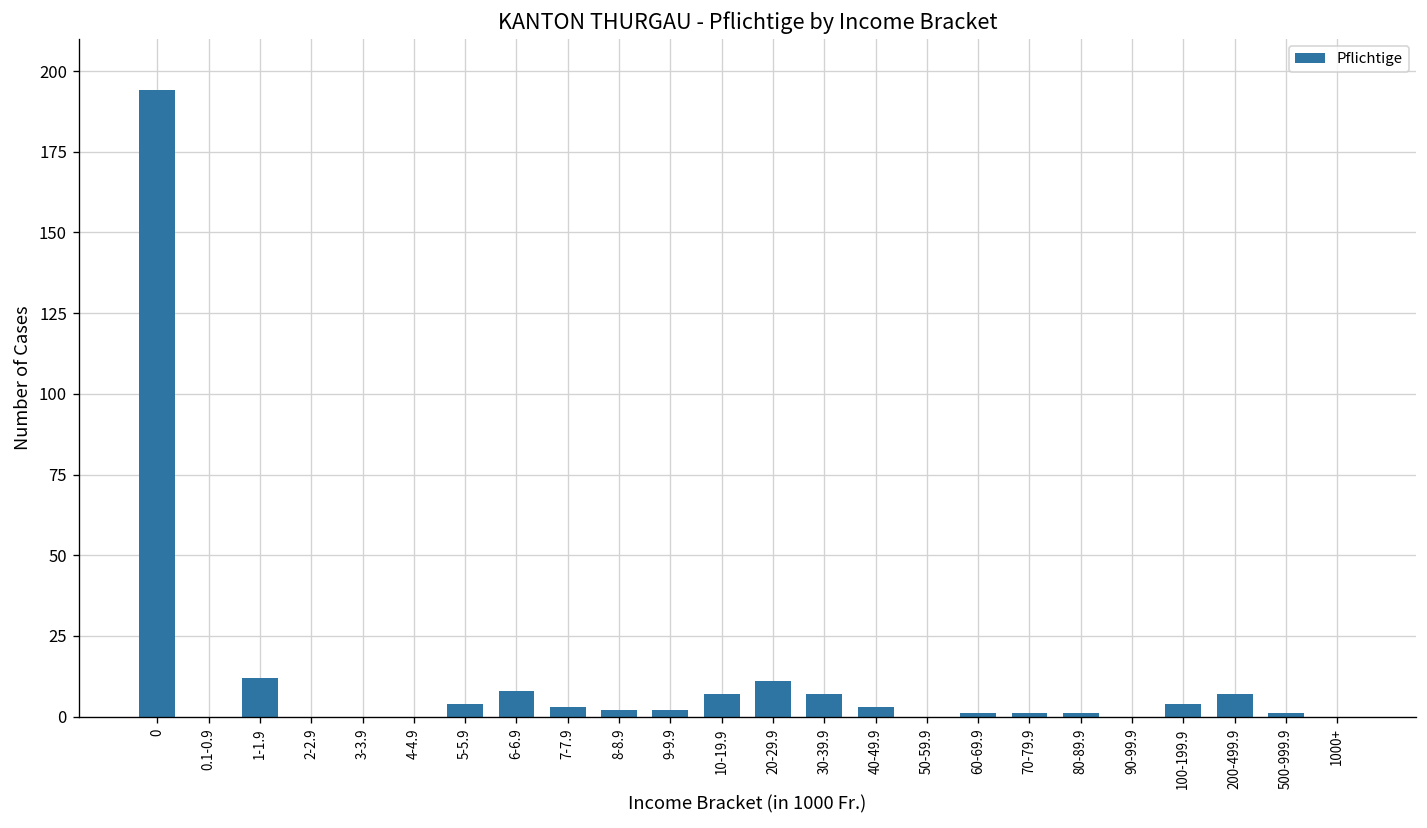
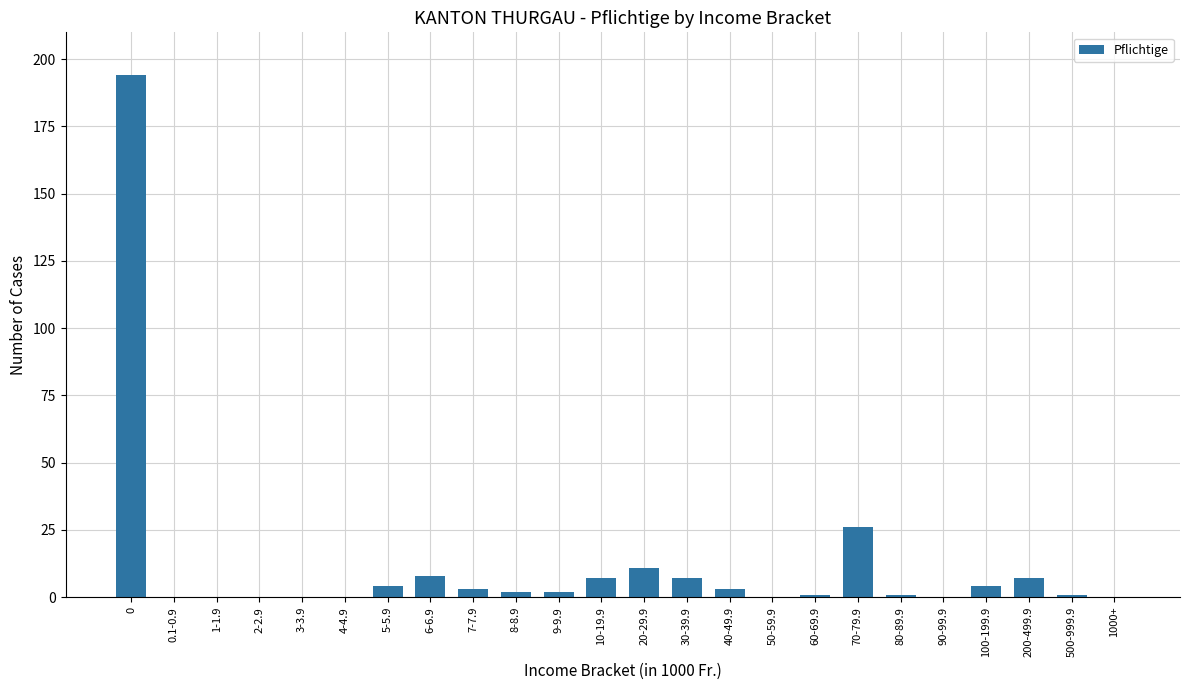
  {
    "0": 194,
    "0.1-0.9": 0,
-   "1-1.9": 12,
+   "1-1.9": 0,
    "2-2.9": 0,
    "3-3.9": 0,
    "4-4.9": 0,
    "5-5.9": 4,
    "6-6.9": 8,
    "7-7.9": 3,
    "8-8.9": 2,
    "9-9.9": 2,
    "10-19.9": 7,
    "20-29.9": 11,
    "30-39.9": 7,
    "40-49.9": 3,
    "50-59.9": 0,
    "60-69.9": 1,
-   "70-79.9": 1,
+   "70-79.9": 26,
    "80-89.9": 1,
    "90-99.9": 0,
    "100-199.9": 4,
    "200-499.9": 7,
    "500-999.9": 1,
    "1000+": 0
  }
